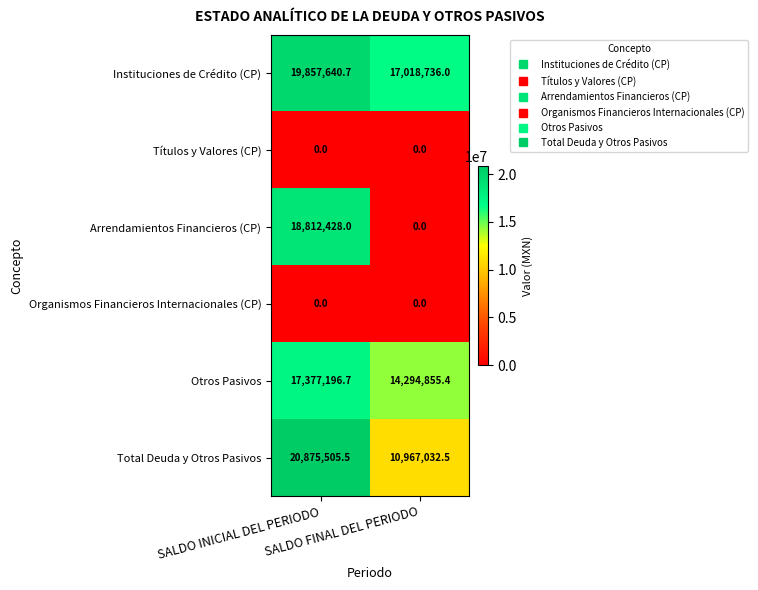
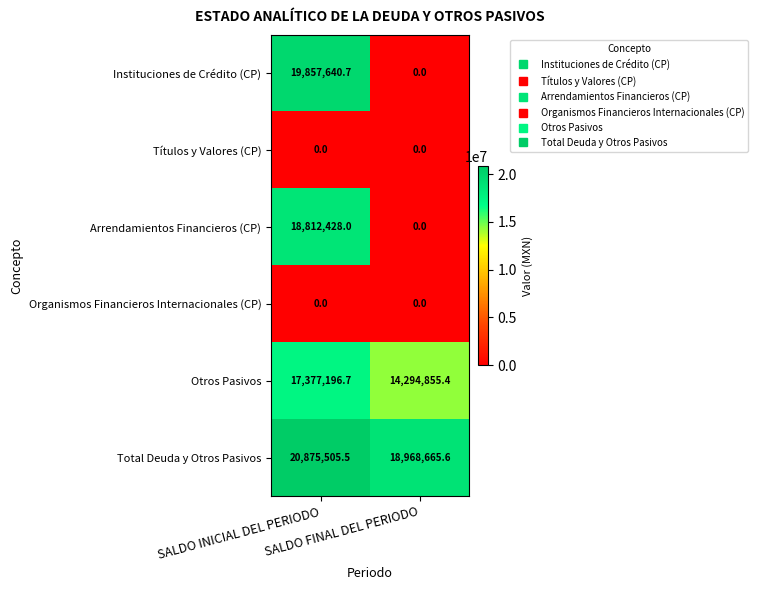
  {
    "Instituciones de Crédito (CP)": {
      "SALDO INICIAL DEL PERIODO": "19,857,640.7",
-     "SALDO FINAL DEL PERIODO": "17,018,736.0"
+     "SALDO FINAL DEL PERIODO": "0.0"
    },
    "Títulos y Valores (CP)": {
      "SALDO INICIAL DEL PERIODO": "0.0",
      "SALDO FINAL DEL PERIODO": "0.0"
    },
    "Arrendamientos Financieros (CP)": {
      "SALDO INICIAL DEL PERIODO": "18,812,428.0",
      "SALDO FINAL DEL PERIODO": "0.0"
    },
    "Organismos Financieros Internacionales (CP)": {
      "SALDO INICIAL DEL PERIODO": "0.0",
      "SALDO FINAL DEL PERIODO": "0.0"
    },
    "Otros Pasivos": {
      "SALDO INICIAL DEL PERIODO": "17,377,196.7",
      "SALDO FINAL DEL PERIODO": "14,294,855.4"
    },
    "Total Deuda y Otros Pasivos": {
      "SALDO INICIAL DEL PERIODO": "20,875,505.5",
-     "SALDO FINAL DEL PERIODO": "10,967,032.5"
+     "SALDO FINAL DEL PERIODO": "18,968,665.6"
    }
  }
